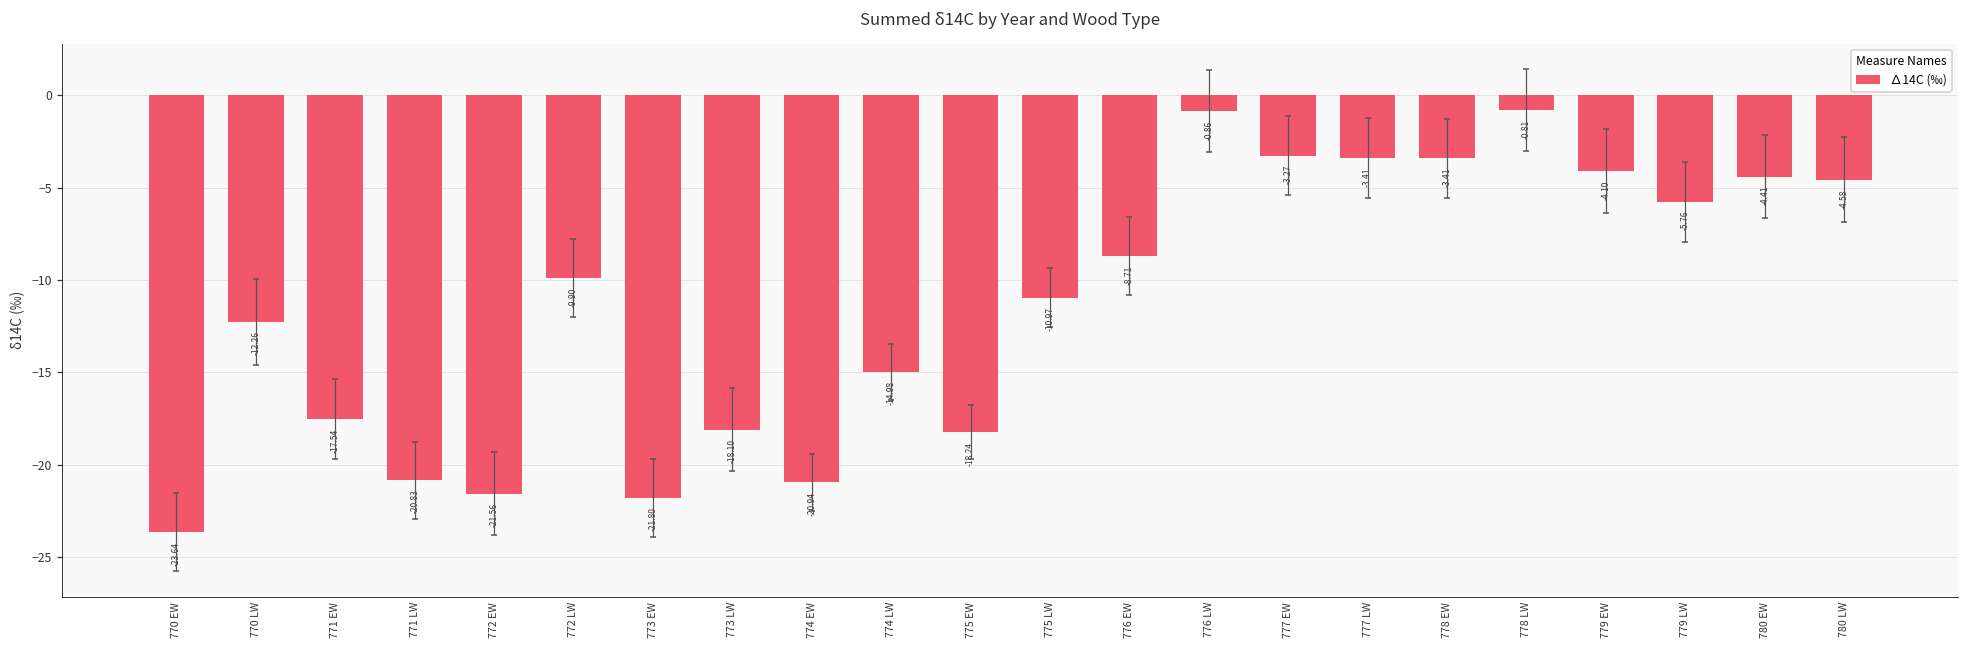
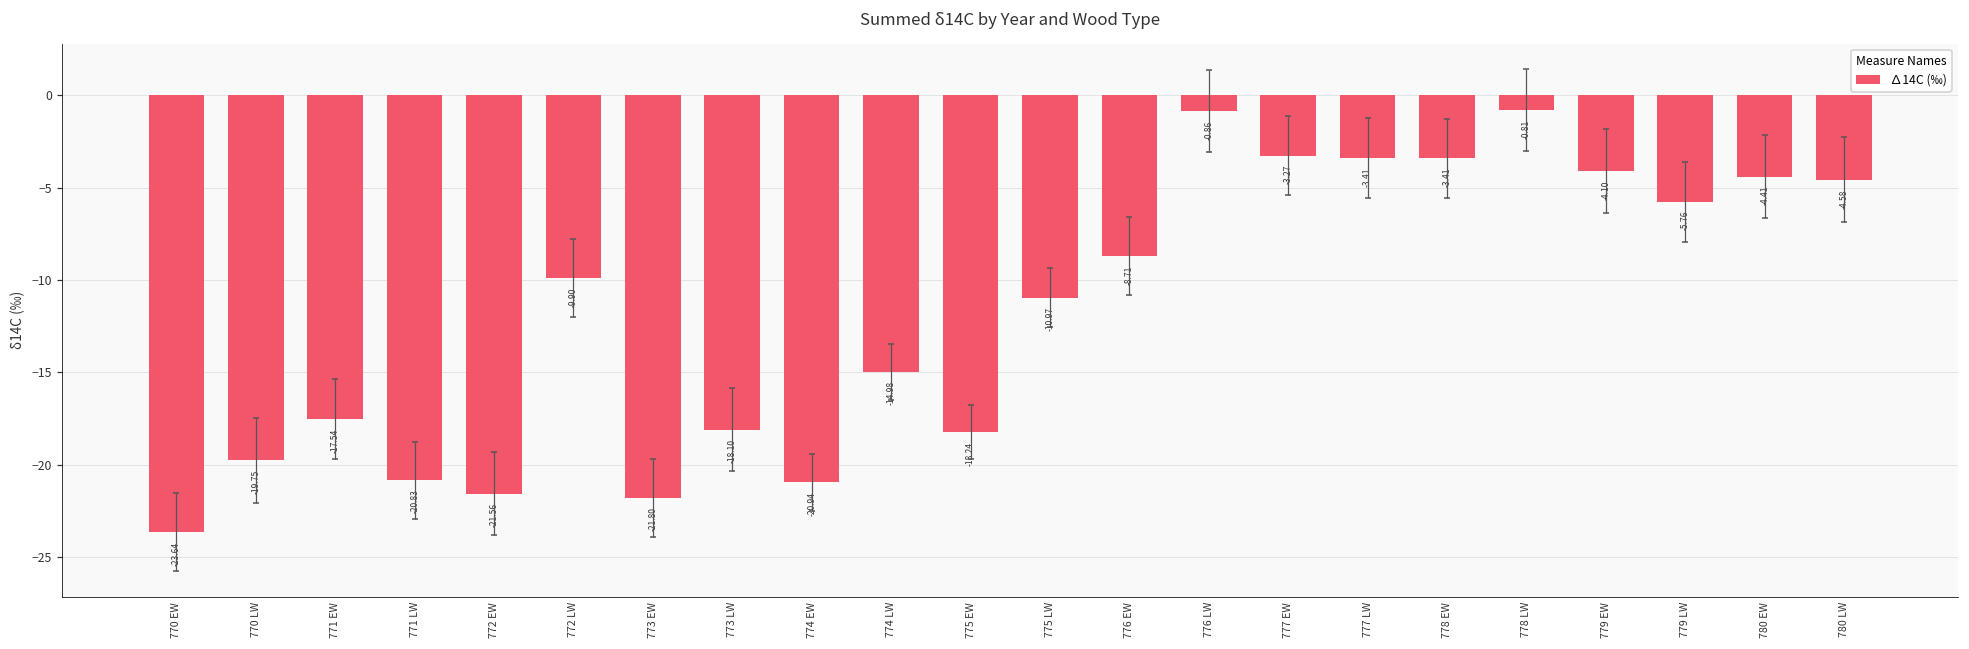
  {
    "∆14C (‰)": {
      "770 EW": -23.64,
-     "770 LW": -12.26,
+     "770 LW": -19.75,
      "771 EW": -17.54,
      "771 LW": -20.83,
      "772 EW": -21.56,
      "772 LW": -9.90,
      "773 EW": -21.80,
      "773 LW": -18.10,
      "776 EW": -8.71,
      "776 LW": -0.86,
      "777 EW": -3.27,
      "777 LW": -3.41,
      "778 EW": -3.41,
      "778 LW": -0.81,
      "779 EW": -4.10,
      "779 LW": -5.76,
      "780 EW": -4.41,
      "780 LW": -4.58
    }
  }
